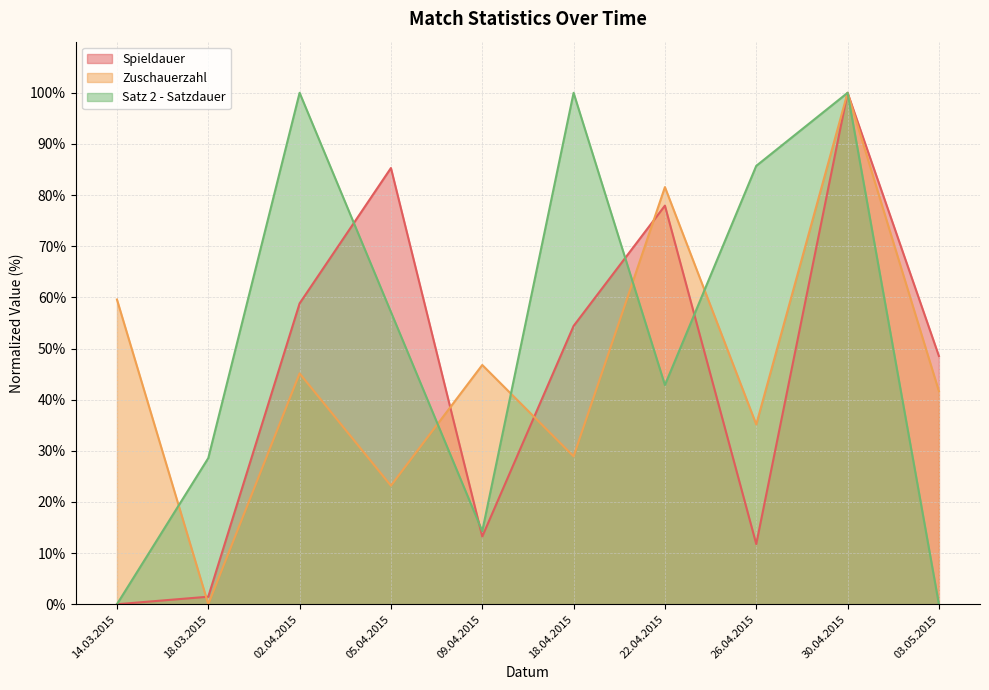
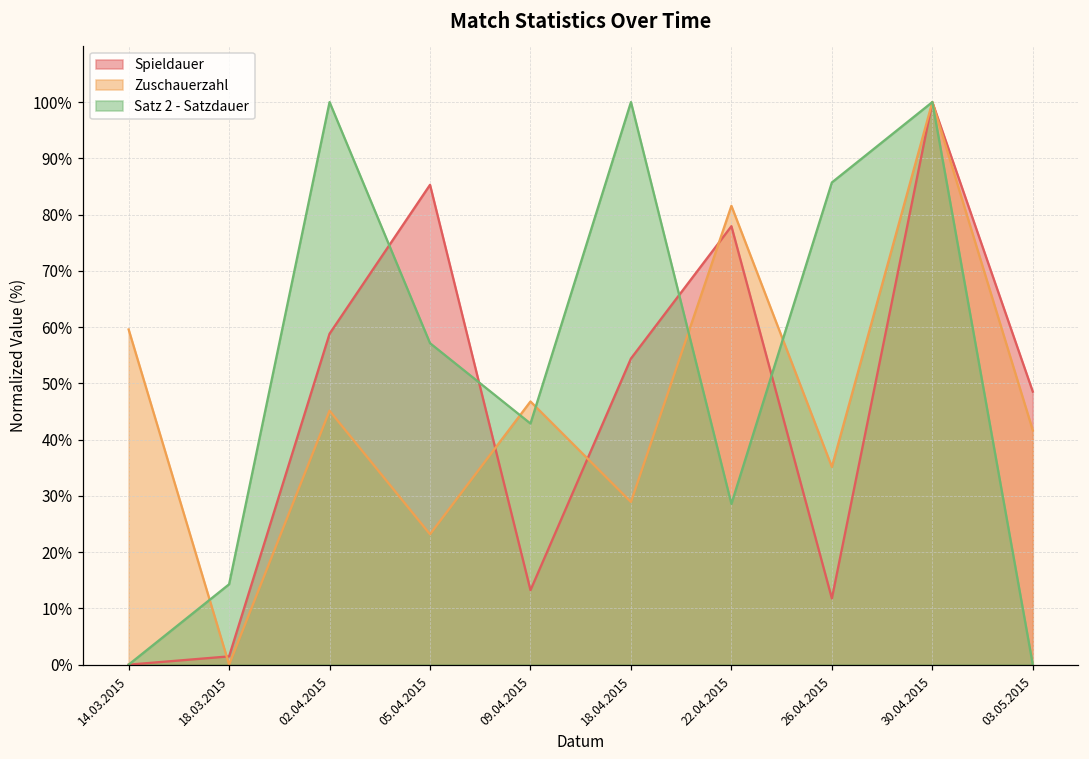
  {
    "Satz 2 - Satzdauer": {
-     "18.03.2015": "29%",
+     "18.03.2015": "14%",
      "02.04.2015": "100%",
      "05.04.2015": "57%",
-     "09.04.2015": "14%",
+     "09.04.2015": "43%",
      "18.04.2015": "100%",
-     "22.04.2015": "43%",
+     "22.04.2015": "29%",
      "26.04.2015": "86%",
      "03.05.2015": "0%"
    }
  }
